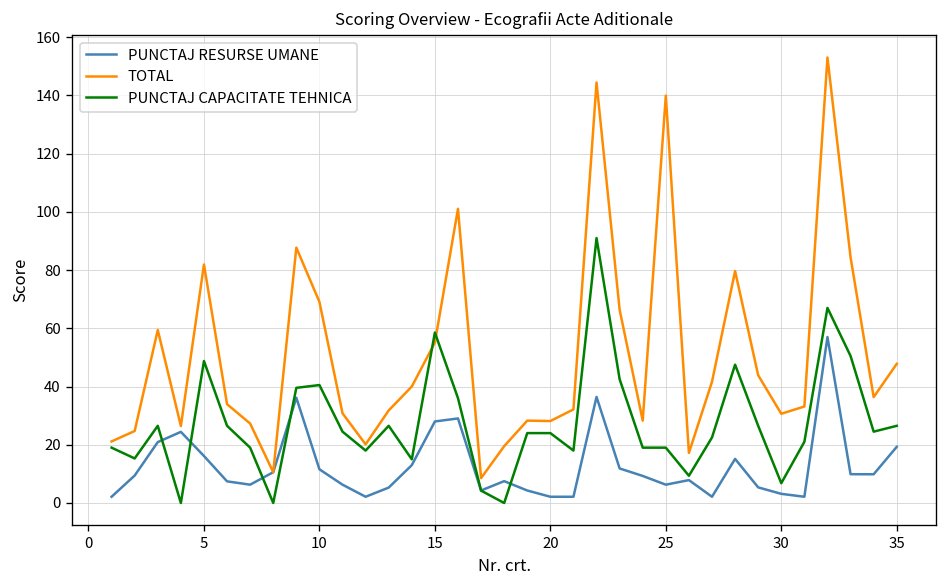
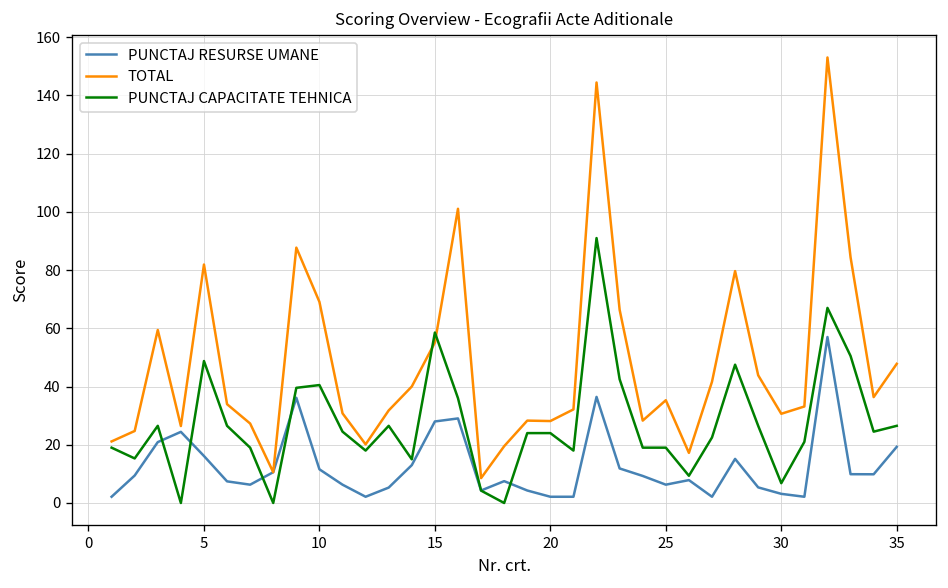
  {
    "PUNCTAJ RESURSE UMANE": {
      "5": 16,
      "10": 12,
      "15": 28,
      "20": 2,
      "25": 6,
      "30": 3,
      "35": 19
    },
    "TOTAL": {
      "5": 82,
      "10": 69,
      "15": 55,
      "20": 28,
-     "25": 140,
+     "25": 35,
      "30": 31,
      "35": 48
    },
    "PUNCTAJ CAPACITATE TEHNICA": {
      "5": 49,
      "10": 41,
      "15": 59,
      "20": 24,
      "25": 19,
      "30": 7,
      "35": 27
    }
  }
